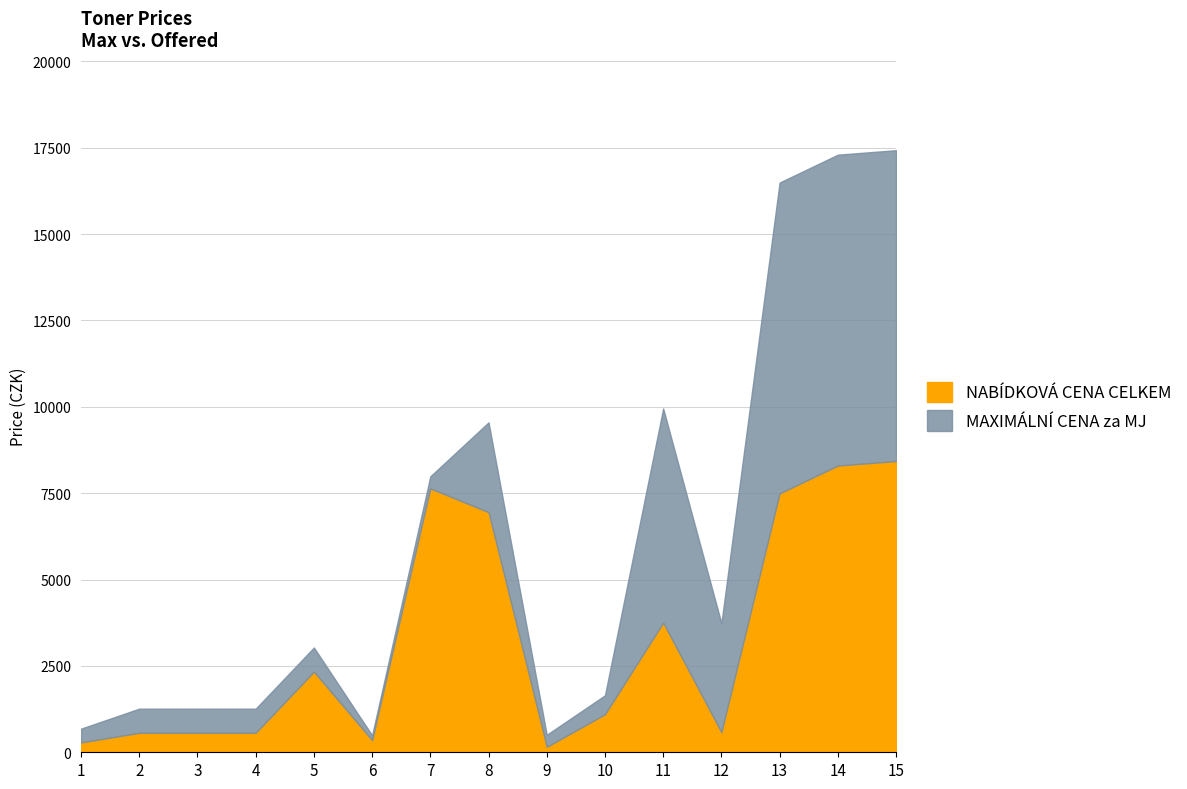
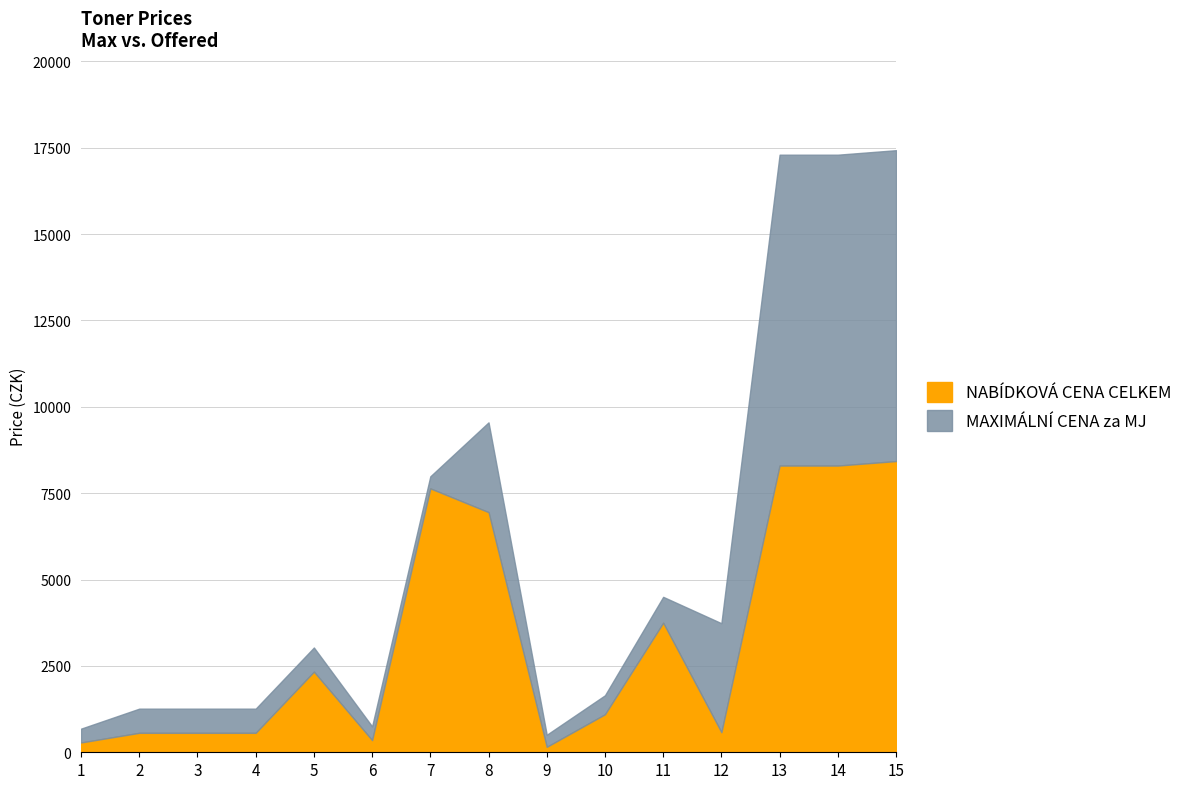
  {
    "NABÍDKOVÁ CENA CELKEM": {
      "1": 300,
      "2": 600,
      "3": 600,
      "4": 600,
      "5": 2300,
      "6": 400,
      "7": 7600,
      "8": 7000,
      "9": 200,
      "10": 1100,
      "11": 3800,
      "12": 600,
-     "13": 7500,
+     "13": 8300,
      "14": 8300,
      "15": 8400
    },
    "MAXIMÁLNÍ CENA za MJ": {
      "1": 400,
      "2": 700,
      "3": 700,
      "4": 700,
      "5": 700,
-     "6": 100,
+     "6": 400,
      "7": 400,
      "8": 2600,
      "9": 400,
      "10": 600,
-     "11": 6200,
+     "11": 800,
      "12": 3200,
      "13": 9000,
      "14": 9000,
      "15": 9000
    }
  }
